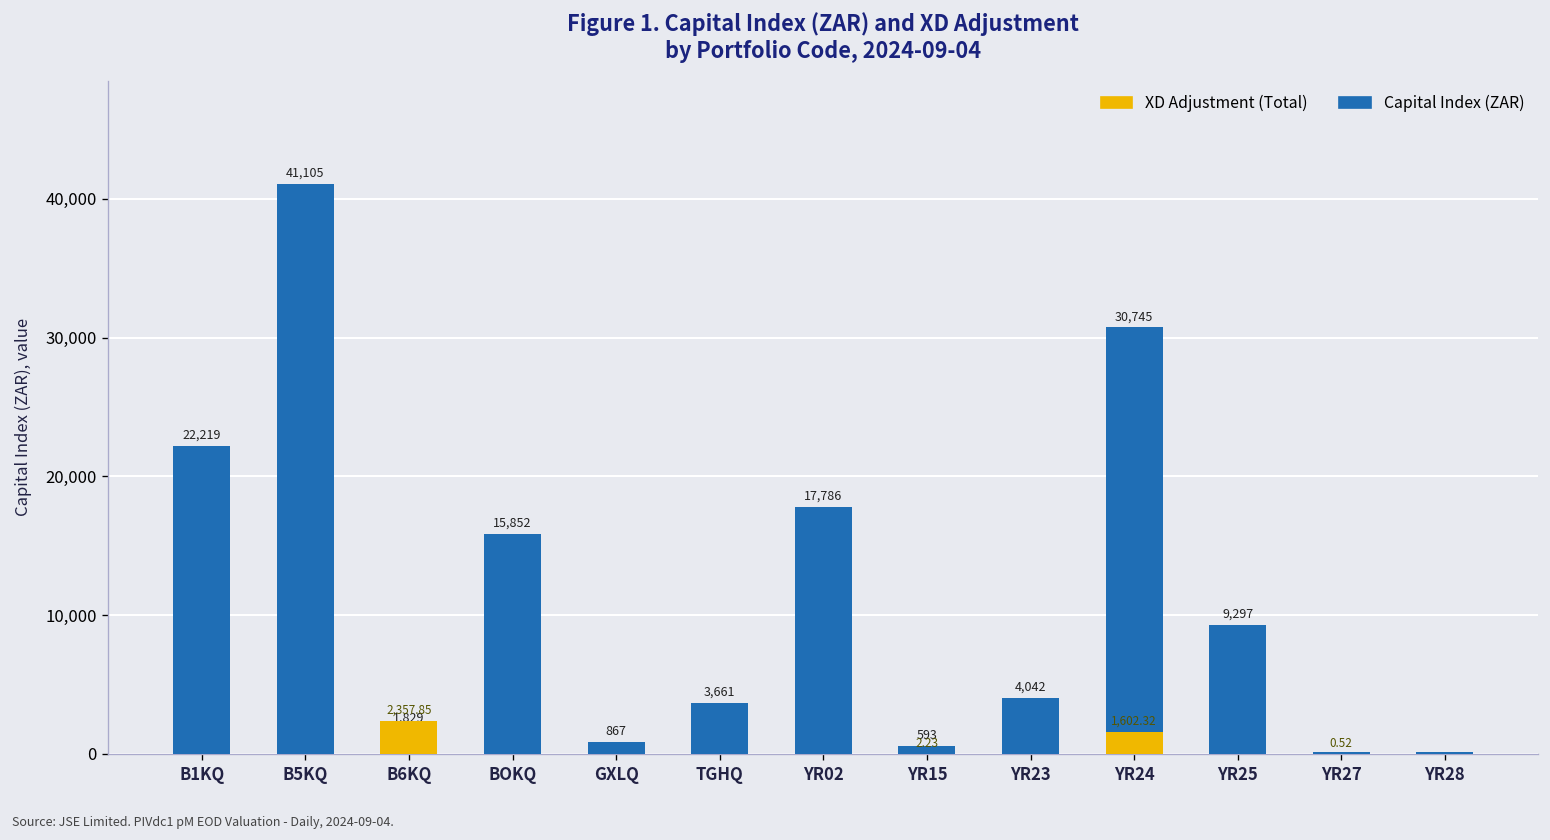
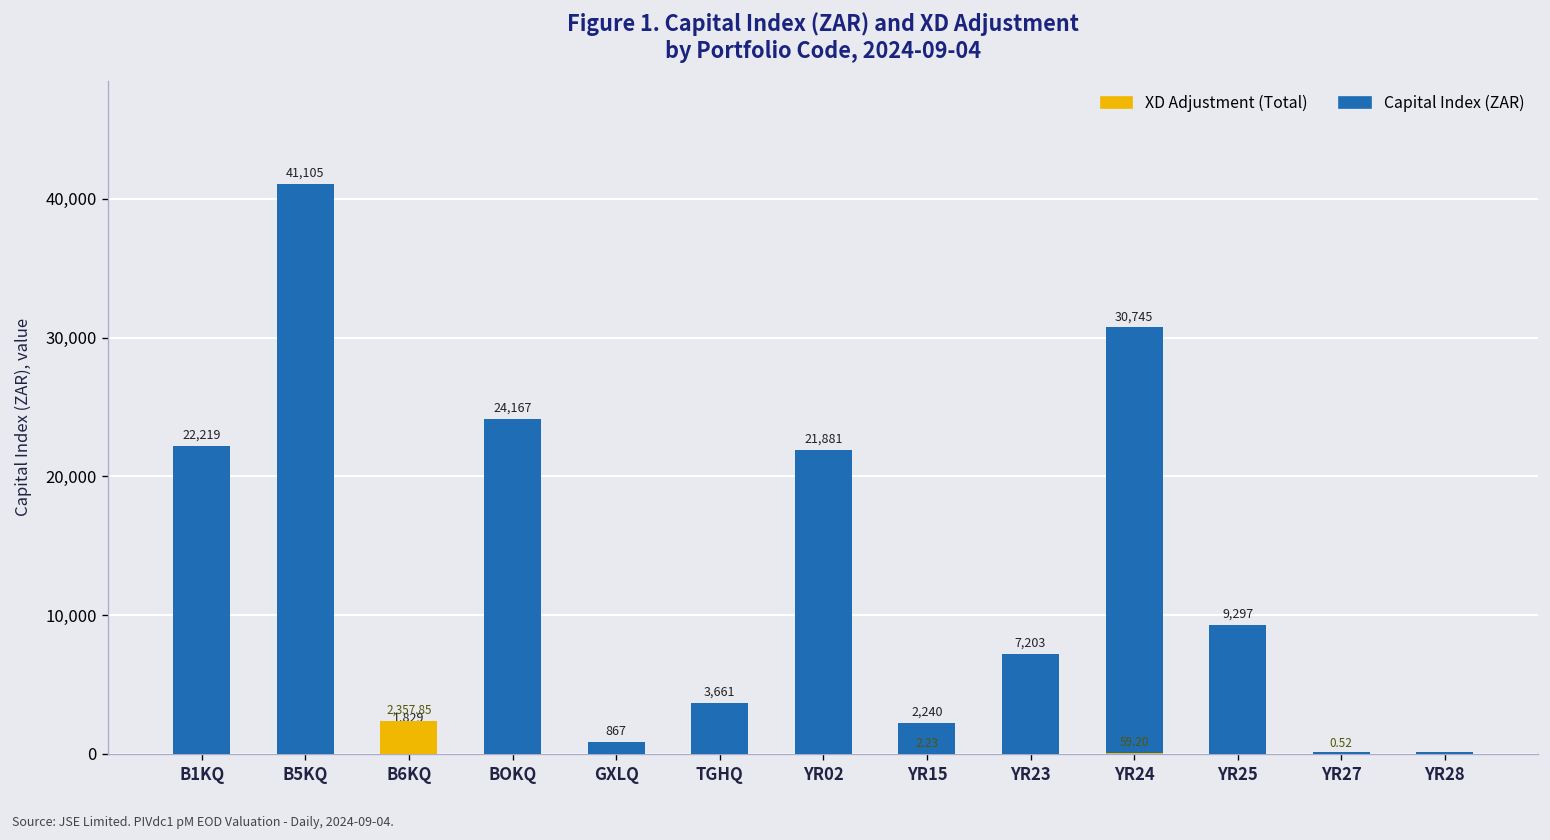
  {
    "Capital Index (ZAR)": {
      "B1KQ": "22,219",
      "B5KQ": "41,105",
-     "BOKQ": "15,852",
+     "BOKQ": "24,167",
      "GXLQ": "867",
      "TGHQ": "3,661",
-     "YR02": "17,786",
-     "YR15": "593",
-     "YR23": "4,042",
+     "YR02": "21,881",
+     "YR15": "2,240",
+     "YR23": "7,203",
      "YR24": "30,745",
      "YR25": "9,297"
    },
    "XD Adjustment (Total)": {
-     "YR24": "1,602.32",
+     "YR24": "59.20",
      "YR27": "0.52"
    }
  }
